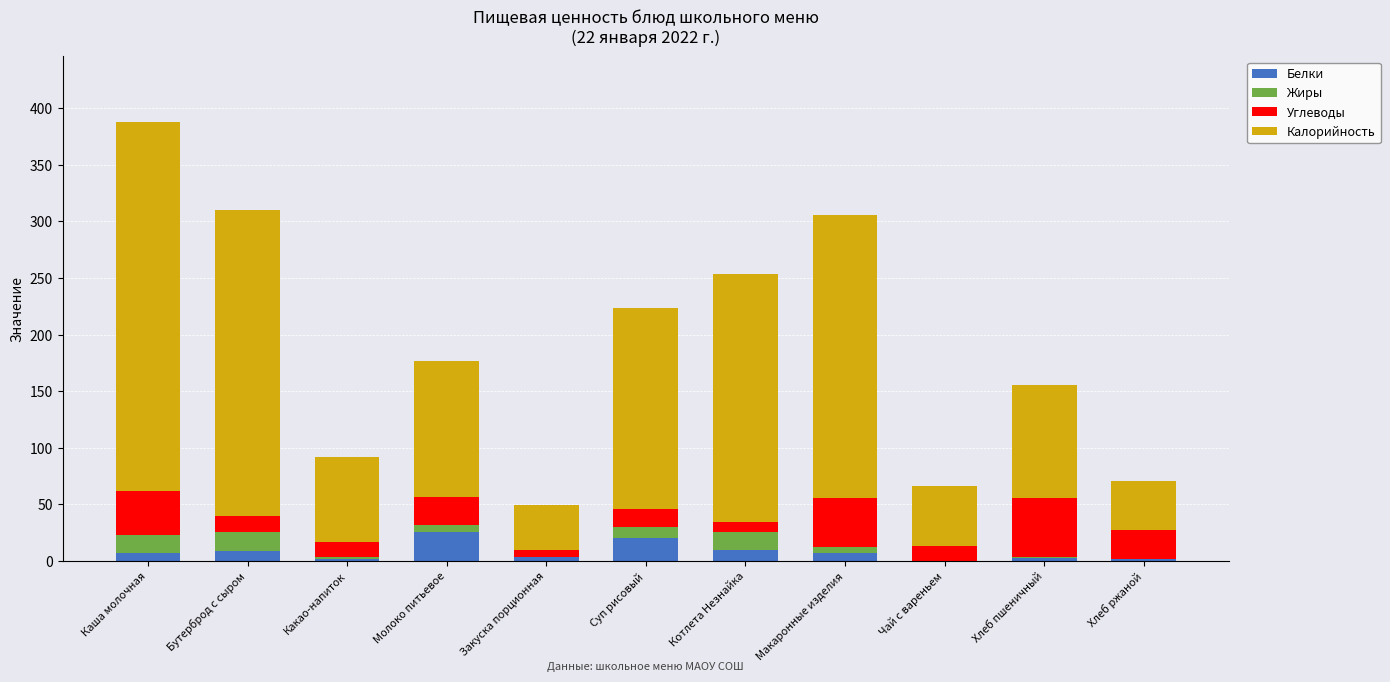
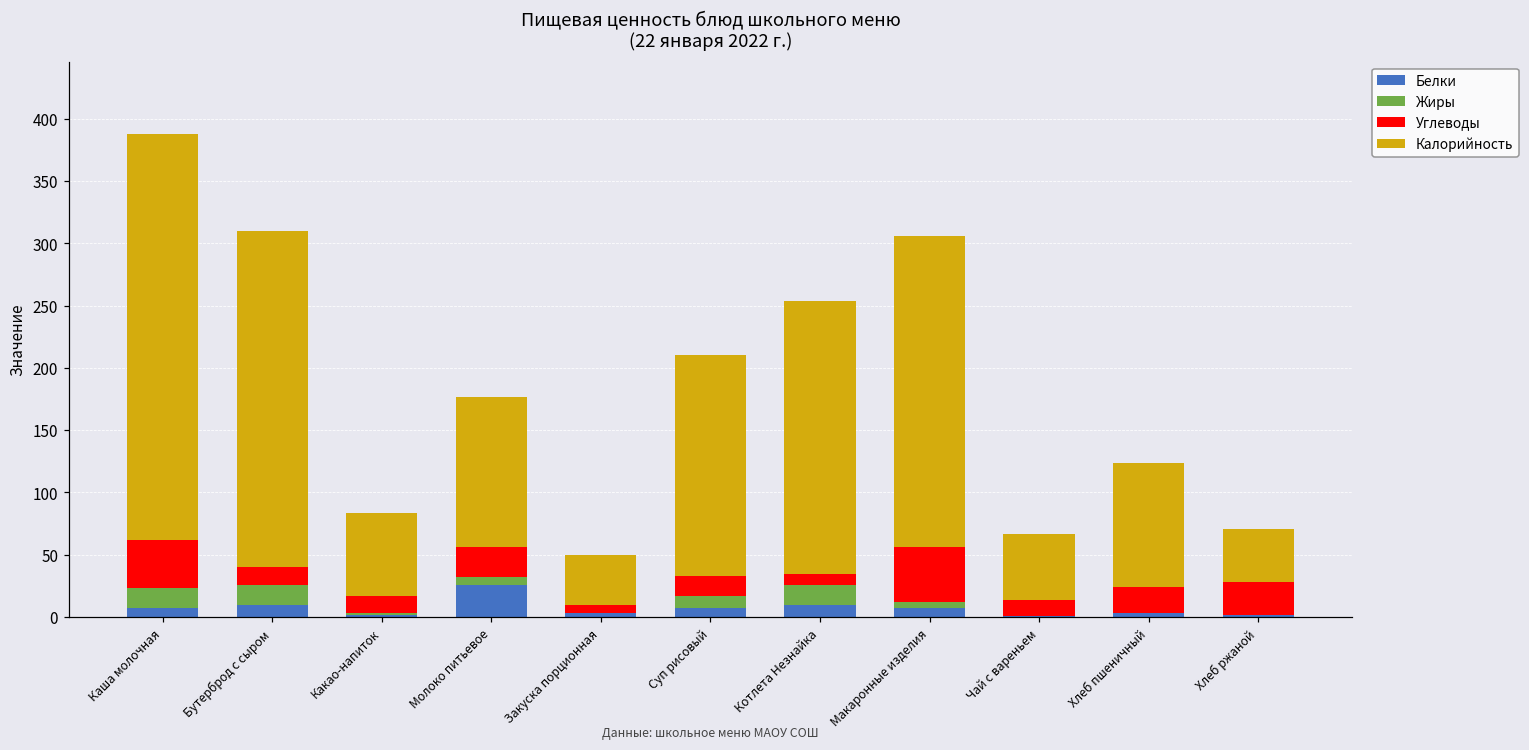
  {
    "Белки": {
      "Каша молочная": 7,
      "Бутерброд с сыром": 9,
      "Молоко питьевое": 26,
      "Закуска порционная": 3,
-     "Суп рисовый": 21,
+     "Суп рисовый": 7,
      "Котлета Незнайка": 10,
      "Макаронные изделия": 7,
      "Хлеб пшеничный": 3
    },
    "Жиры": {
      "Каша молочная": 16,
      "Бутерброд с сыром": 16,
      "Молоко питьевое": 6,
      "Суп рисовый": 9,
      "Котлета Незнайка": 16,
      "Макаронные изделия": 5
    },
    "Углеводы": {
      "Каша молочная": 38,
      "Бутерброд с сыром": 14,
      "Какао-напиток": 13,
      "Молоко питьевое": 24,
      "Закуска порционная": 7,
      "Суп рисовый": 16,
      "Котлета Незнайка": 9,
      "Макаронные изделия": 44,
      "Чай с вареньем": 13,
-     "Хлеб пшеничный": 52,
+     "Хлеб пшеничный": 20,
      "Хлеб ржаной": 26
    },
    "Калорийность": {
      "Каша молочная": 326,
      "Бутерброд с сыром": 270,
-     "Какао-напиток": 75,
+     "Какао-напиток": 67,
      "Молоко питьевое": 120,
      "Закуска порционная": 40,
      "Суп рисовый": 178,
      "Котлета Незнайка": 219,
      "Макаронные изделия": 250,
      "Чай с вареньем": 53,
      "Хлеб пшеничный": 100,
      "Хлеб ржаной": 43
    }
  }
